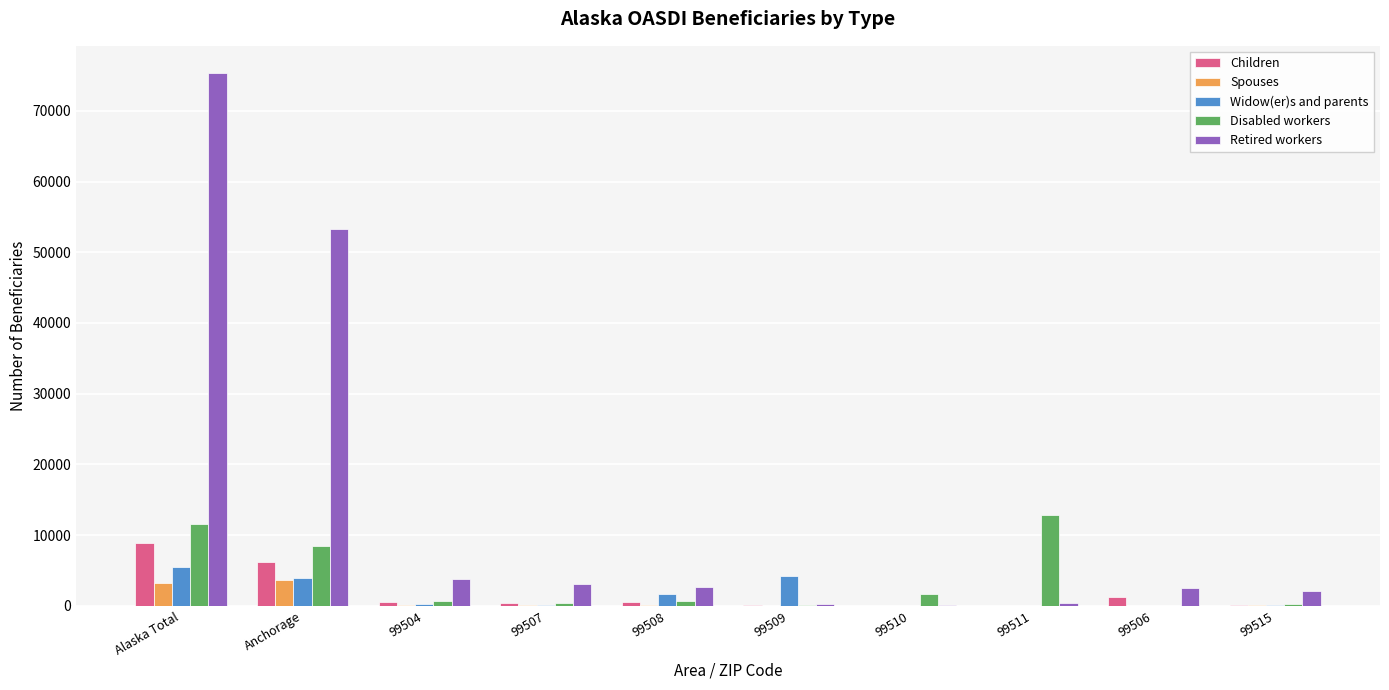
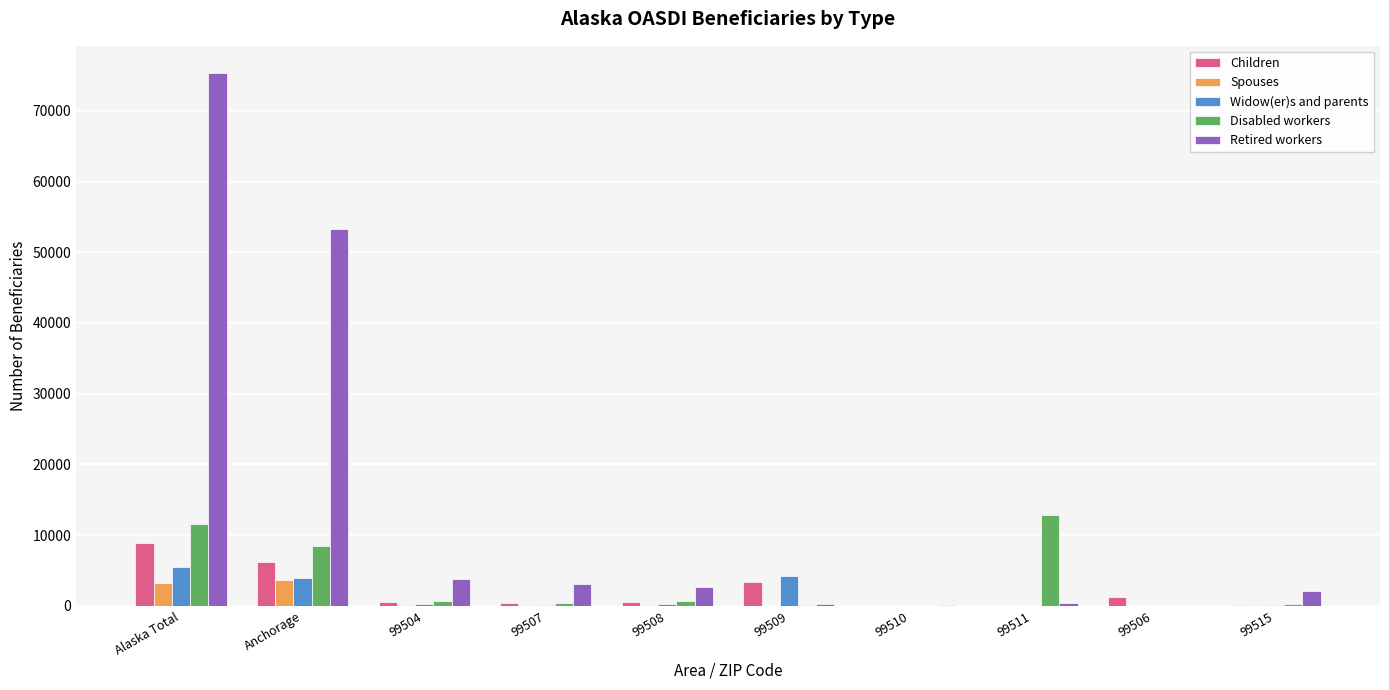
  {
    "Children": {
      "Alaska Total": 9000,
      "Anchorage": 6000,
      "99504": 1000,
      "99507": 0,
      "99508": 0,
-     "99509": 0,
+     "99509": 3000,
      "99506": 1000
    },
    "Spouses": {
      "Alaska Total": 3000,
      "Anchorage": 4000,
      "99510": 0,
      "99506": 0
    },
    "Widow(er)s and parents": {
      "Alaska Total": 5000,
      "Anchorage": 4000,
-     "99508": 2000,
+     "99508": 0,
      "99509": 4000,
      "99510": 0,
      "99506": 0
    },
    "Disabled workers": {
      "Alaska Total": 12000,
      "Anchorage": 9000,
      "99504": 1000,
      "99507": 0,
      "99508": 1000,
-     "99510": 2000,
+     "99510": 0,
      "99511": 13000
    },
    "Retired workers": {
      "Alaska Total": 75000,
      "Anchorage": 53000,
      "99504": 4000,
      "99507": 3000,
      "99508": 3000,
      "99511": 0,
-     "99506": 2000,
+     "99506": 0,
      "99515": 2000
    }
  }
